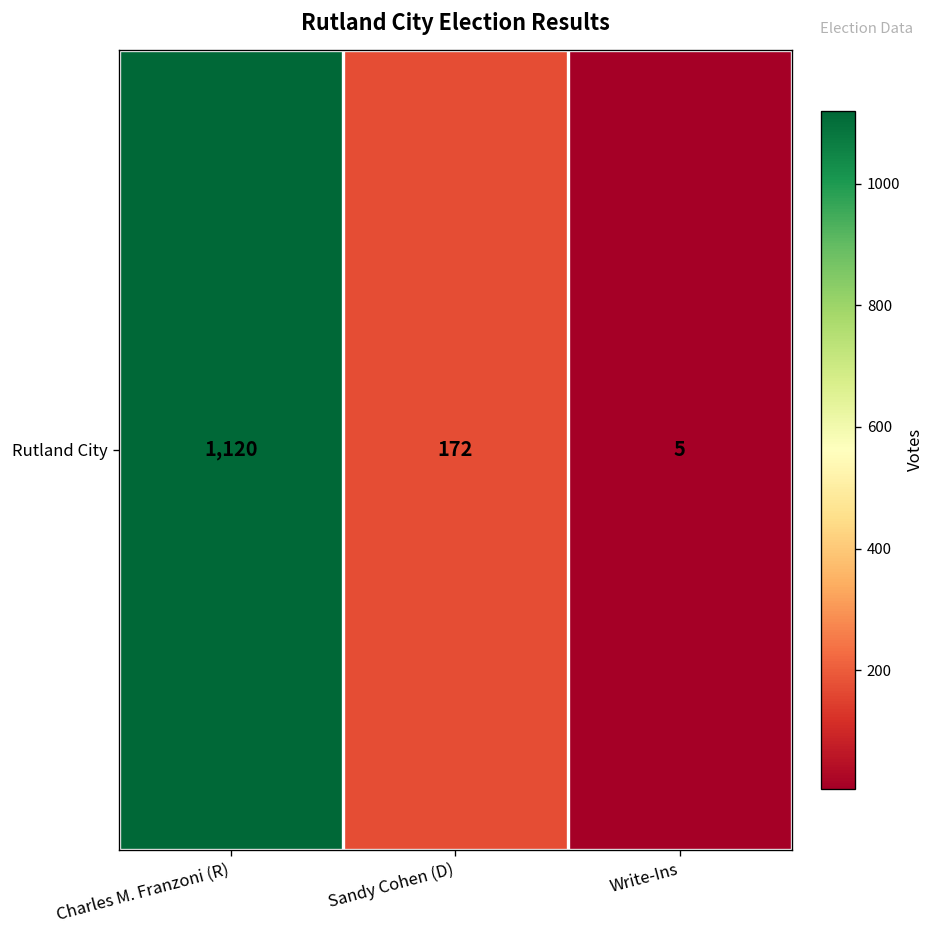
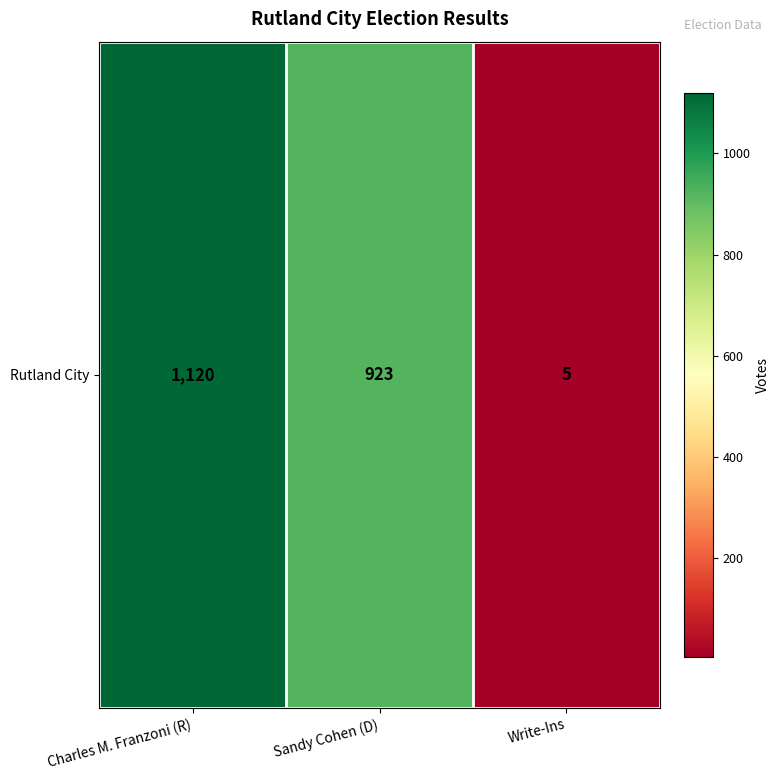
  {
    "Rutland City": {
      "Charles M. Franzoni (R)": "1,120",
-     "Sandy Cohen (D)": "172",
+     "Sandy Cohen (D)": "923",
      "Write-Ins": "5"
    }
  }
